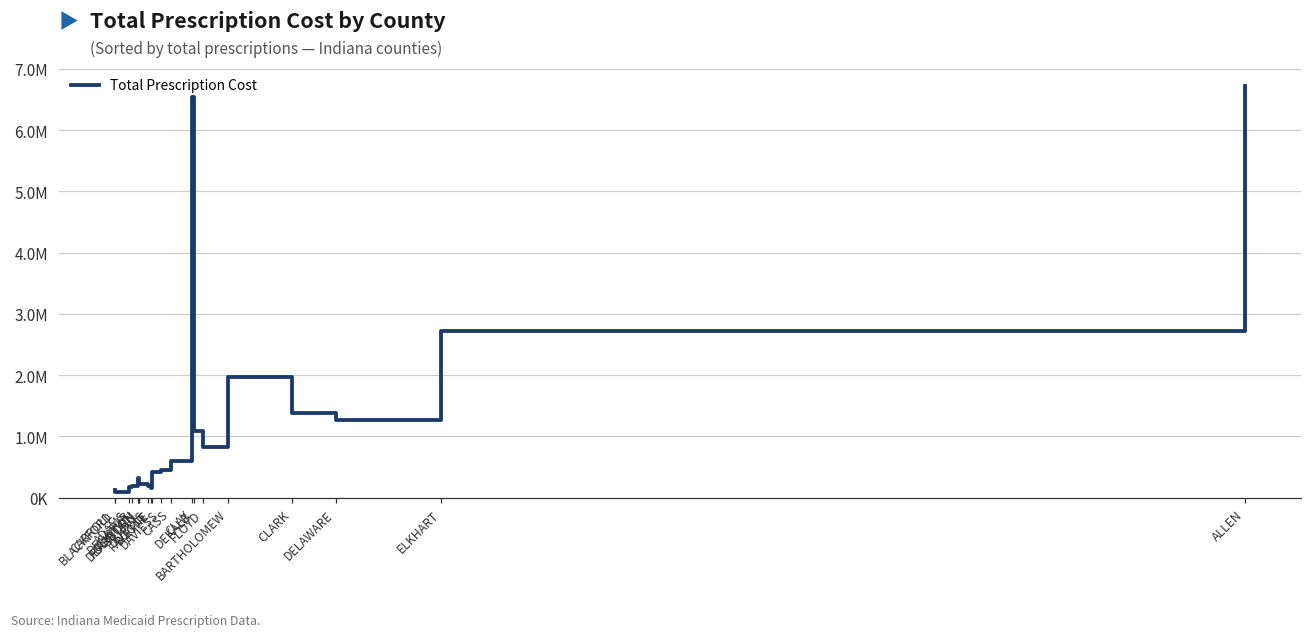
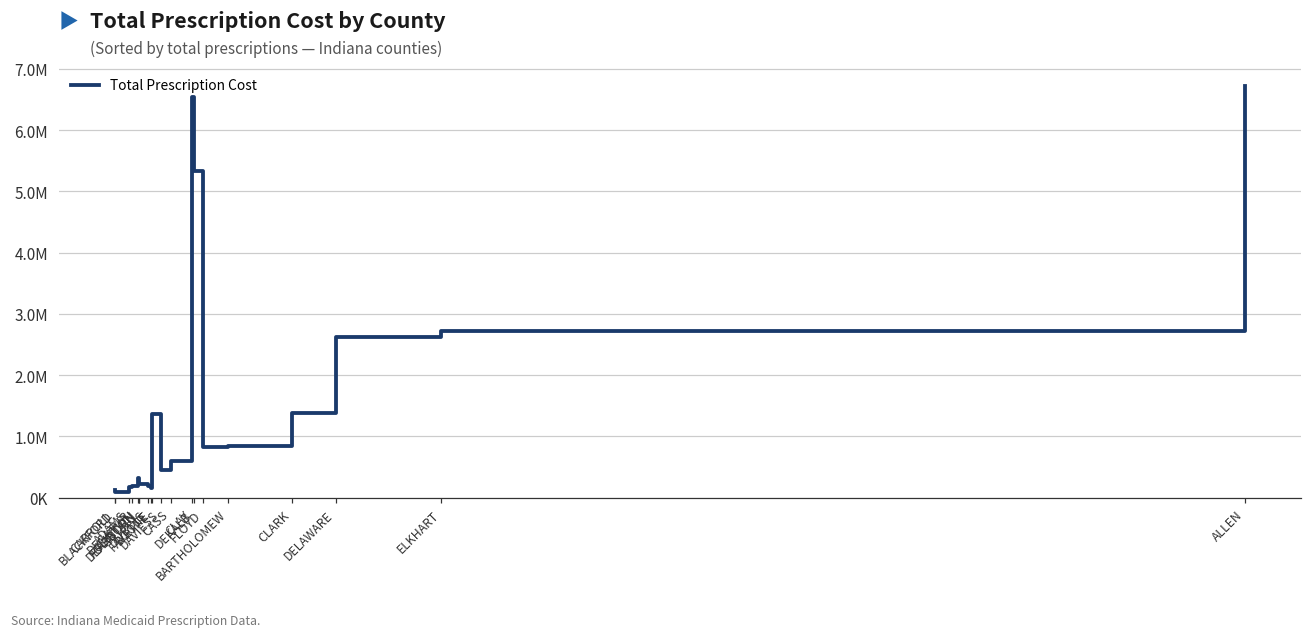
  {
    "BLACKFORD": 100000,
    "CARROLL": 100000,
    "ADAMS": 200000,
    "DECATUR": 200000,
    "CLINTON": 300000,
    "DEARBORN": 300000,
    "FOUNTAIN": 200000,
    "DUBOIS": 200000,
    "FAYETTE": 200000,
-   "BOONE": 400000,
+   "BOONE": 1400000,
    "DAVIESS": 500000,
    "CASS": 600000,
    "CLAY": 6500000,
-   "DEKALB": 1100000,
+   "DEKALB": 5300000,
    "FLOYD": 800000,
-   "BARTHOLOMEW": 2000000,
+   "BARTHOLOMEW": 800000,
    "CLARK": 1400000,
-   "DELAWARE": 1300000,
+   "DELAWARE": 2600000,
    "ELKHART": 2700000,
    "ALLEN": 6700000
  }
